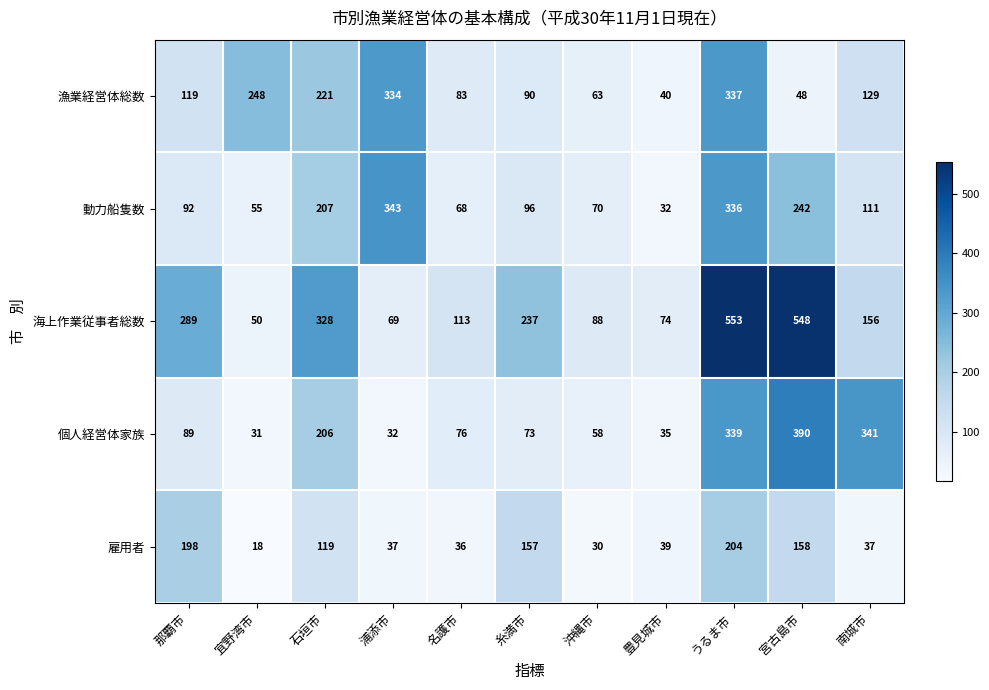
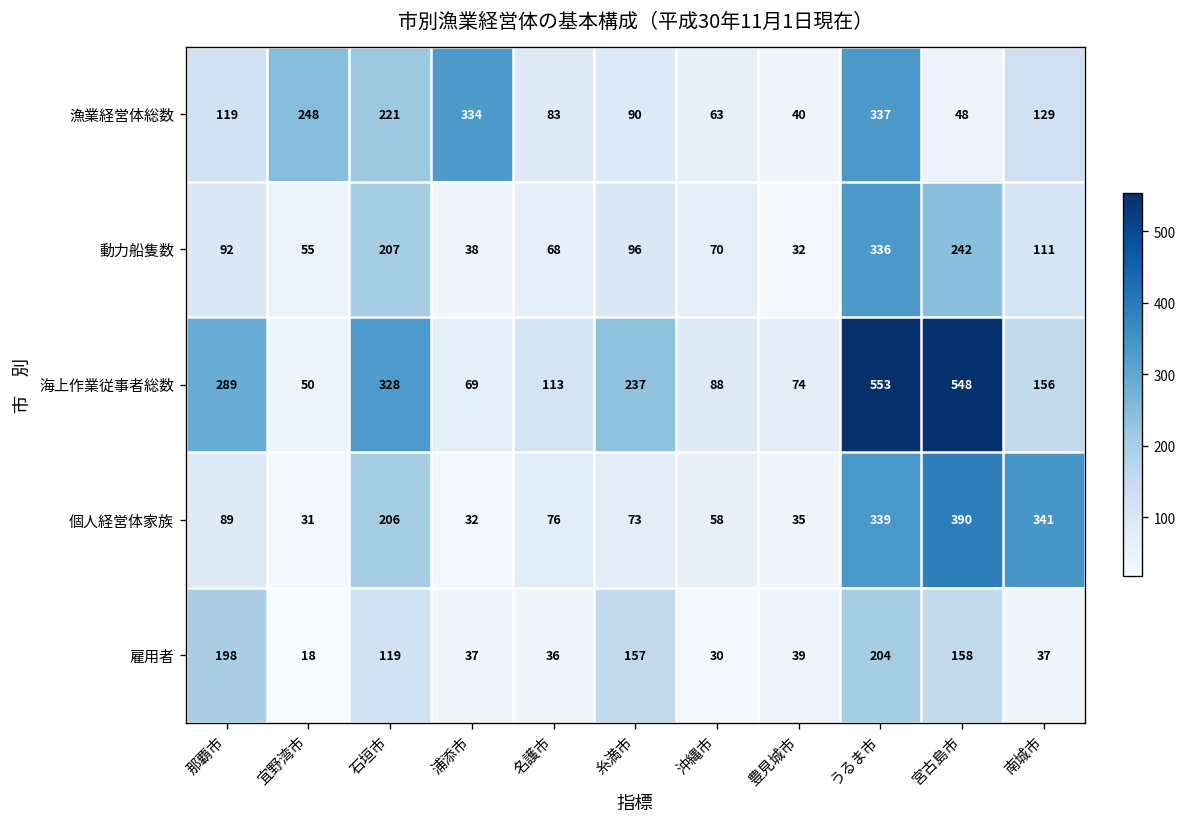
  {
    "漁業経営体総数": {
      "那覇市": 119,
      "宜野湾市": 248,
      "石垣市": 221,
      "浦添市": 334,
      "名護市": 83,
      "糸満市": 90,
      "沖縄市": 63,
      "豊見城市": 40,
      "うるま市": 337,
      "宮古島市": 48,
      "南城市": 129
    },
    "動力船隻数": {
      "那覇市": 92,
      "宜野湾市": 55,
      "石垣市": 207,
-     "浦添市": 343,
+     "浦添市": 38,
      "名護市": 68,
      "糸満市": 96,
      "沖縄市": 70,
      "豊見城市": 32,
      "うるま市": 336,
      "宮古島市": 242,
      "南城市": 111
    },
    "海上作業従事者総数": {
      "那覇市": 289,
      "宜野湾市": 50,
      "石垣市": 328,
      "浦添市": 69,
      "名護市": 113,
      "糸満市": 237,
      "沖縄市": 88,
      "豊見城市": 74,
      "うるま市": 553,
      "宮古島市": 548,
      "南城市": 156
    },
    "個人経営体家族": {
      "那覇市": 89,
      "宜野湾市": 31,
      "石垣市": 206,
      "浦添市": 32,
      "名護市": 76,
      "糸満市": 73,
      "沖縄市": 58,
      "豊見城市": 35,
      "うるま市": 339,
      "宮古島市": 390,
      "南城市": 341
    },
    "雇用者": {
      "那覇市": 198,
      "宜野湾市": 18,
      "石垣市": 119,
      "浦添市": 37,
      "名護市": 36,
      "糸満市": 157,
      "沖縄市": 30,
      "豊見城市": 39,
      "うるま市": 204,
      "宮古島市": 158,
      "南城市": 37
    }
  }
